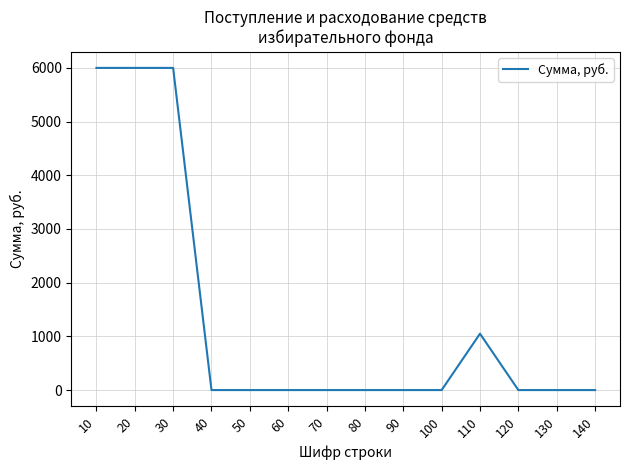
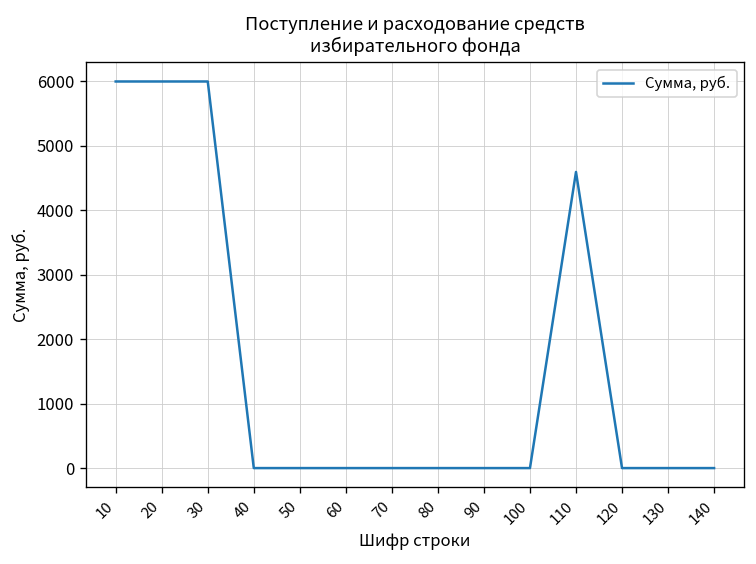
  {
    "10": 6000,
    "20": 6000,
    "30": 6000,
    "40": 0,
    "50": 0,
    "60": 0,
    "70": 0,
    "80": 0,
    "90": 0,
    "100": 0,
-   "110": 1100,
+   "110": 4600,
    "120": 0,
    "130": 0,
    "140": 0
  }
